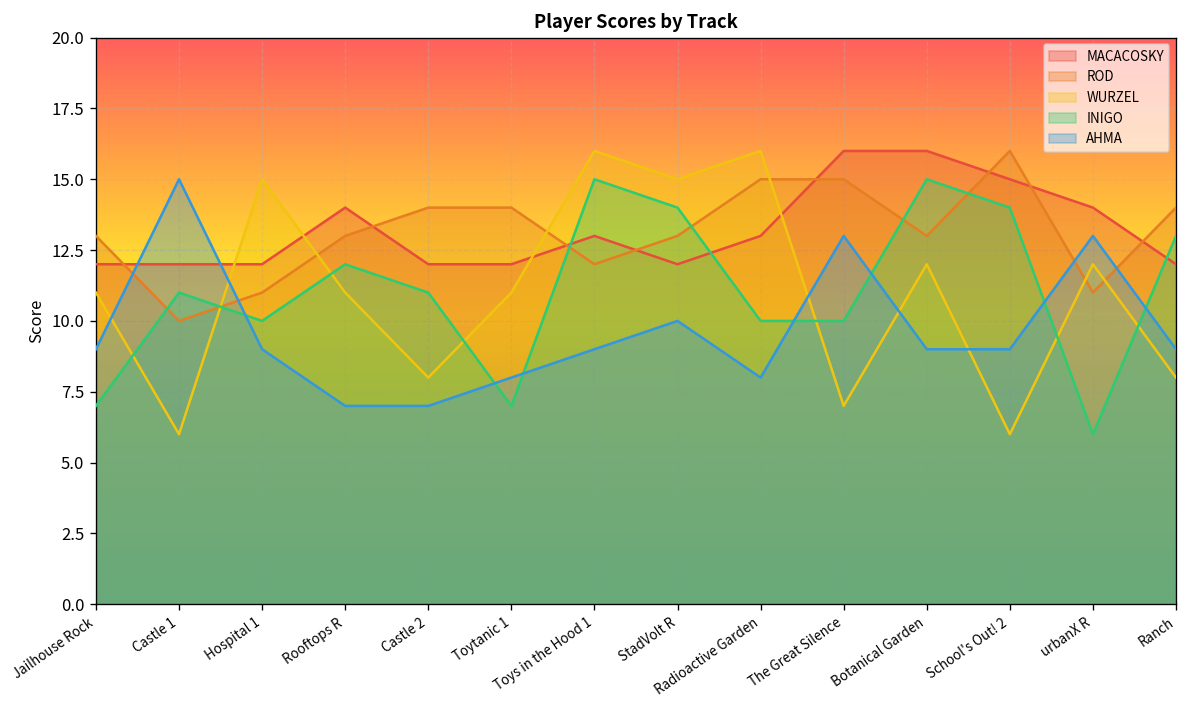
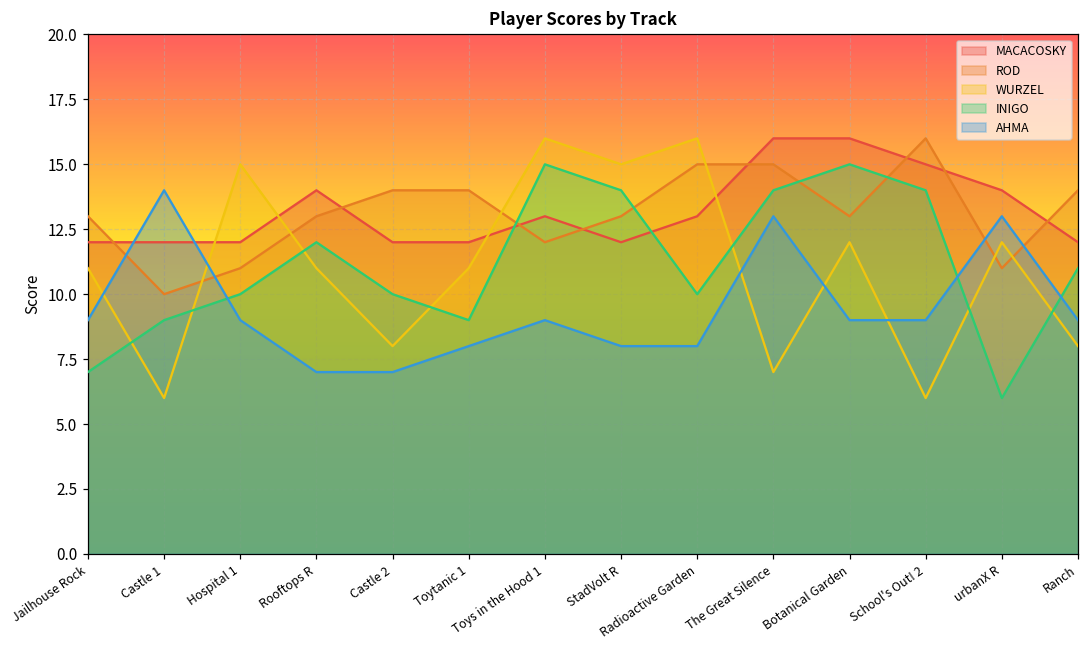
  {
    "INIGO": {
      "Jailhouse Rock": 7,
-     "Castle 1": 11,
+     "Castle 1": 9,
      "Hospital 1": 10,
      "Rooftops R": 12,
-     "Castle 2": 11,
-     "Toytanic 1": 7,
+     "Castle 2": 10,
+     "Toytanic 1": 9,
      "Toys in the Hood 1": 15,
      "StadVolt R": 14,
      "Radioactive Garden": 10,
-     "The Great Silence": 10,
+     "The Great Silence": 14,
      "Botanical Garden": 15,
      "School's Out! 2": 14,
      "urbanX R": 6,
-     "Ranch": 13
+     "Ranch": 11
    },
    "AHMA": {
      "Jailhouse Rock": 9,
-     "Castle 1": 15,
+     "Castle 1": 14,
      "Hospital 1": 9,
      "Rooftops R": 7,
      "Castle 2": 7,
      "Toytanic 1": 8,
      "Toys in the Hood 1": 9,
-     "StadVolt R": 10,
+     "StadVolt R": 8,
      "Radioactive Garden": 8,
      "The Great Silence": 13,
      "Botanical Garden": 9,
      "School's Out! 2": 9,
      "urbanX R": 13,
      "Ranch": 9
    }
  }
